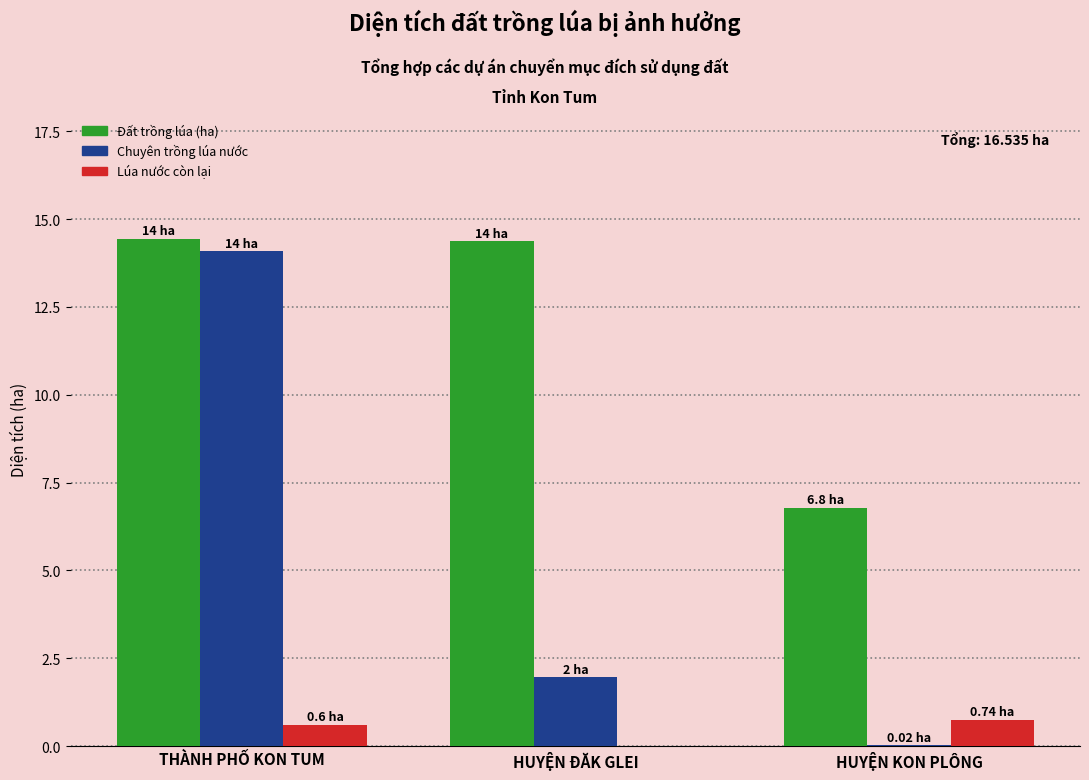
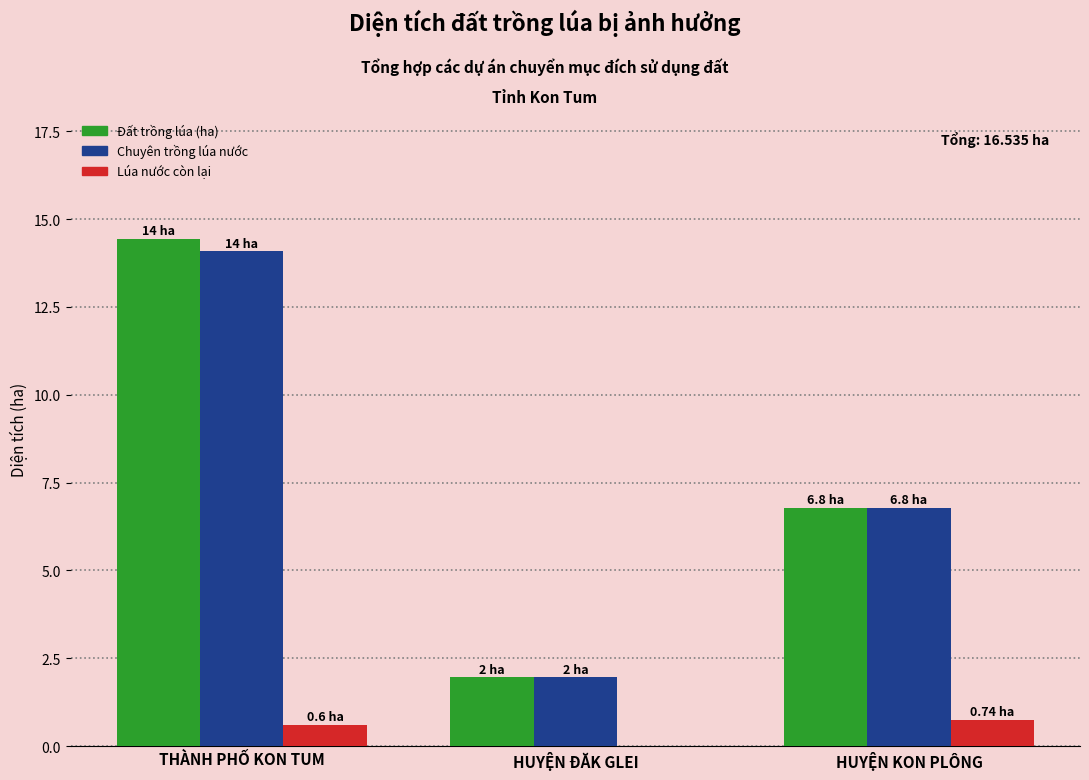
  {
    "Đất trồng lúa (ha)": {
      "THÀNH PHỐ KON TUM": 14,
-     "HUYỆN ĐĂK GLEI": 14,
+     "HUYỆN ĐĂK GLEI": 2,
      "HUYỆN KON PLÔNG": 6.8
    },
    "Chuyên trồng lúa nước": {
      "THÀNH PHỐ KON TUM": 14,
      "HUYỆN ĐĂK GLEI": 2,
-     "HUYỆN KON PLÔNG": 0.02
+     "HUYỆN KON PLÔNG": 6.8
    },
    "Lúa nước còn lại": {
      "THÀNH PHỐ KON TUM": 0.6,
      "HUYỆN KON PLÔNG": 0.74
    }
  }
